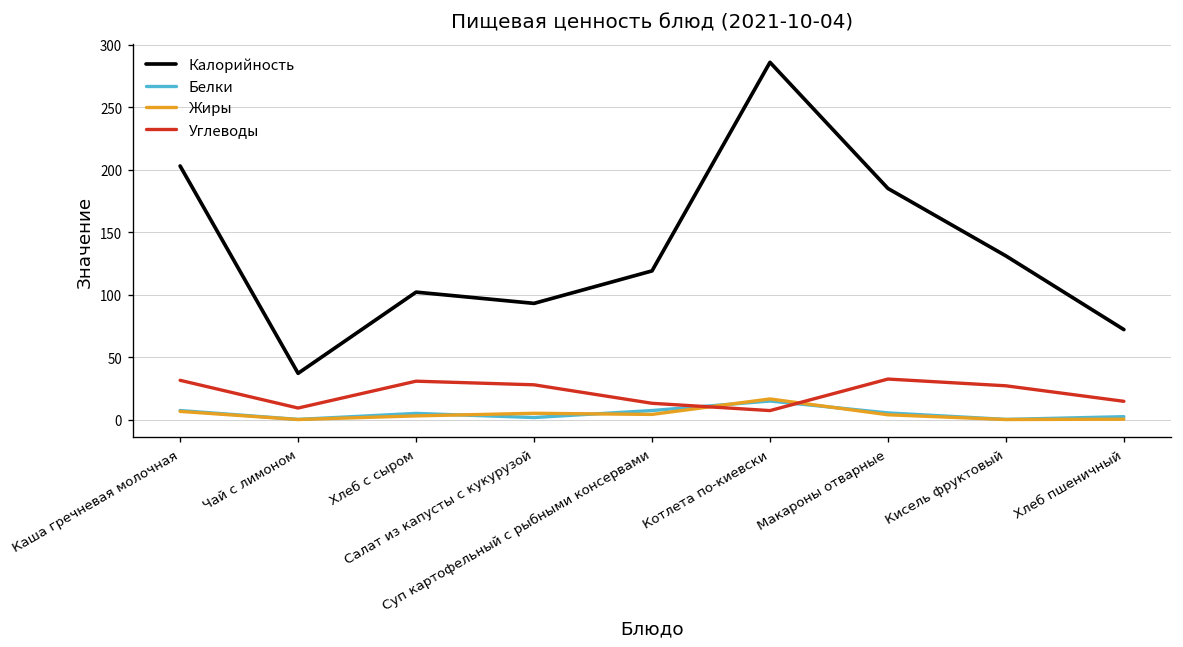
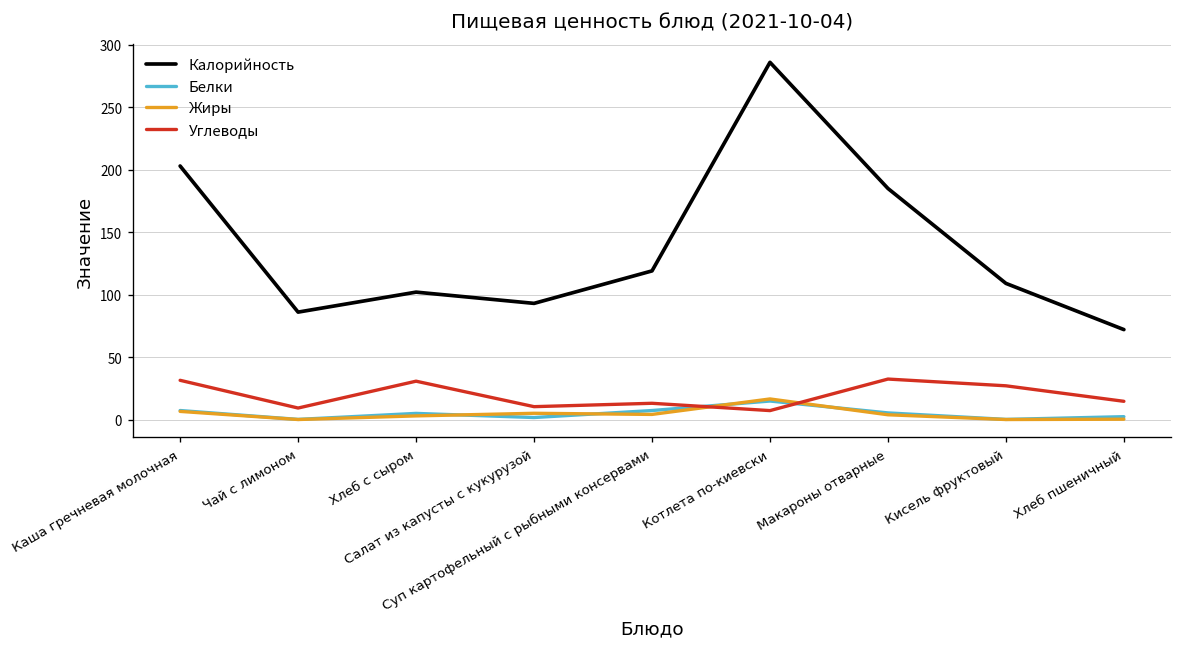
  {
    "Калорийность": {
      "Каша гречневая молочная": 203,
-     "Чай с лимоном": 37,
+     "Чай с лимоном": 86,
      "Хлеб с сыром": 102,
      "Салат из капусты с кукурузой": 93,
      "Суп картофельный с рыбными консервами": 119,
      "Котлета по-киевски": 286,
      "Макароны отварные": 185,
-     "Кисель фруктовый": 131,
+     "Кисель фруктовый": 109,
      "Хлеб пшеничный": 72
    },
    "Белки": {
      "Салат из капусты с кукурузой": 2,
      "Суп картофельный с рыбными консервами": 7
    },
    "Жиры": {
      "Салат из капусты с кукурузой": 5,
      "Суп картофельный с рыбными консервами": 4
    },
    "Углеводы": {
      "Каша гречневая молочная": 31,
      "Чай с лимоном": 9,
      "Хлеб с сыром": 31,
-     "Салат из капусты с кукурузой": 28,
+     "Салат из капусты с кукурузой": 10,
      "Суп картофельный с рыбными консервами": 13,
      "Котлета по-киевски": 7,
      "Макароны отварные": 32,
      "Кисель фруктовый": 27,
      "Хлеб пшеничный": 15
    }
  }
